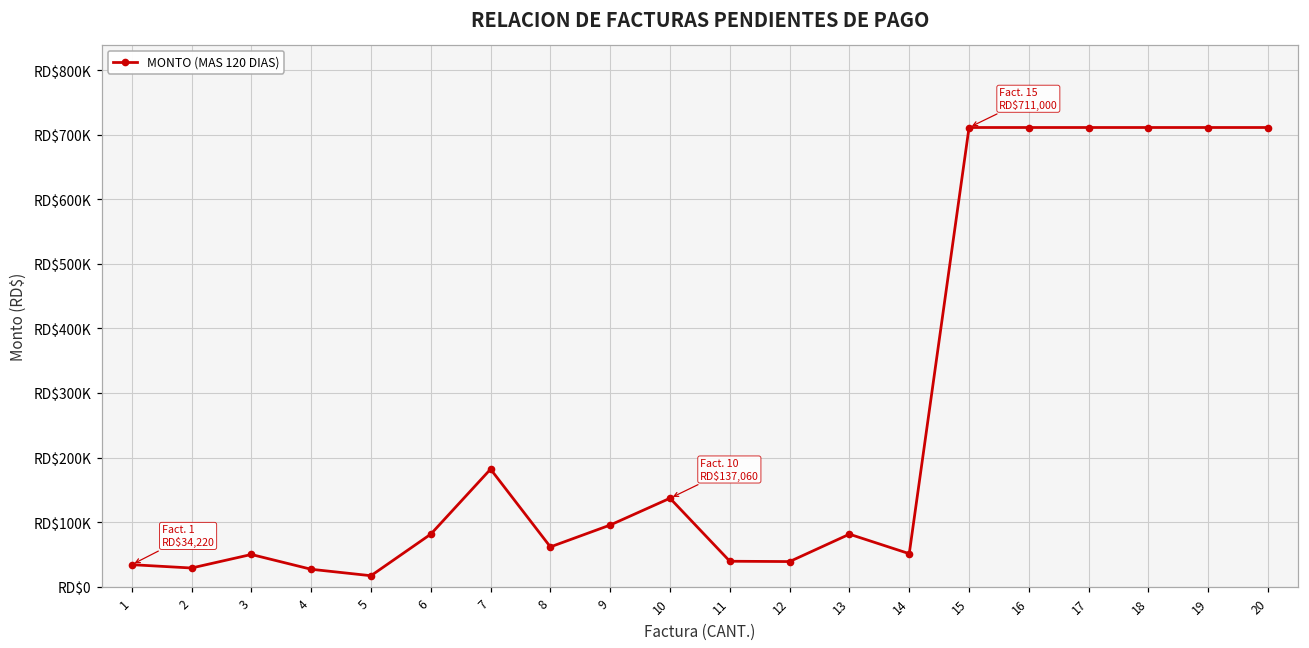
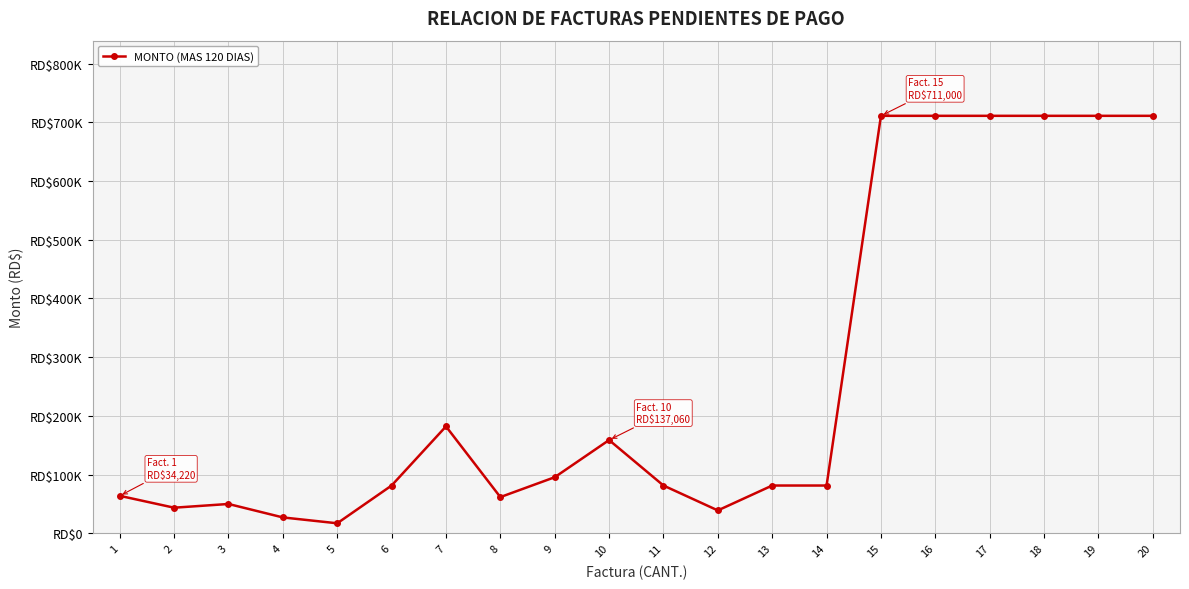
  {
-   "1": "RD$30000",
-   "2": "RD$30000",
+   "1": "RD$60000",
+   "2": "RD$40000",
    "3": "RD$50000",
    "4": "RD$30000",
    "5": "RD$20000",
    "6": "RD$80000",
    "7": "RD$180000",
    "8": "RD$60000",
    "9": "RD$100000",
-   "10": "RD$140000",
-   "11": "RD$40000",
+   "10": "RD$160000",
+   "11": "RD$80000",
    "12": "RD$40000",
    "13": "RD$80000",
-   "14": "RD$50000",
+   "14": "RD$80000",
    "15": "RD$710000",
    "17": "RD$710000",
    "18": "RD$710000",
    "19": "RD$710000",
    "20": "RD$710000"
  }
